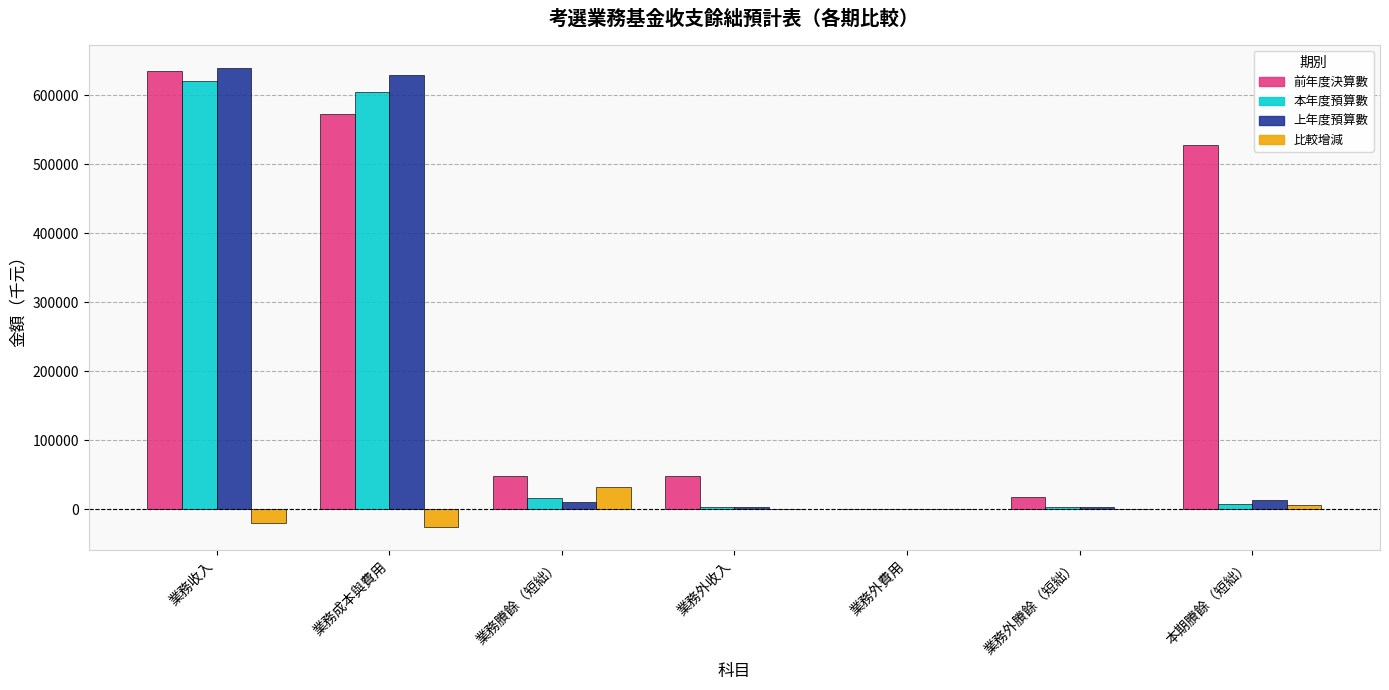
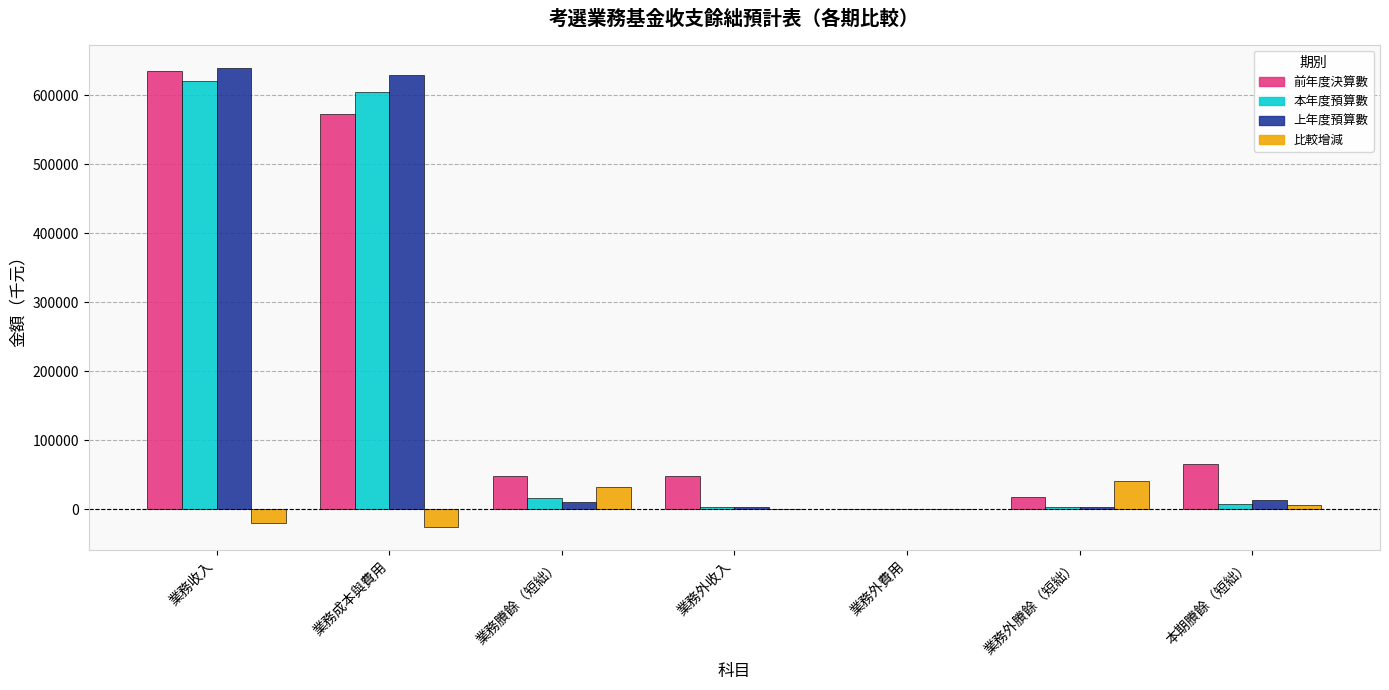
  {
    "前年度決算數": {
      "業務收入": 630000,
      "業務成本與費用": 570000,
      "業務賸餘（短絀）": 50000,
      "業務外收入": 50000,
      "業務外賸餘（短絀）": 20000,
-     "本期賸餘（短絀）": 530000
+     "本期賸餘（短絀）": 70000
    },
    "本年度預算數": {
      "業務收入": 620000,
      "業務成本與費用": 600000,
      "業務賸餘（短絀）": 20000,
      "業務外收入": 0,
      "業務外賸餘（短絀）": 0,
      "本期賸餘（短絀）": 10000
    },
    "上年度預算數": {
      "業務收入": 640000,
      "業務成本與費用": 630000,
      "業務賸餘（短絀）": 10000,
      "業務外收入": 0,
      "業務外賸餘（短絀）": 0,
      "本期賸餘（短絀）": 10000
    },
    "比較增減": {
      "業務收入": -20000,
      "業務成本與費用": -30000,
      "業務賸餘（短絀）": 30000,
-     "業務外賸餘（短絀）": 0,
+     "業務外賸餘（短絀）": 40000,
      "本期賸餘（短絀）": 10000
    }
  }
